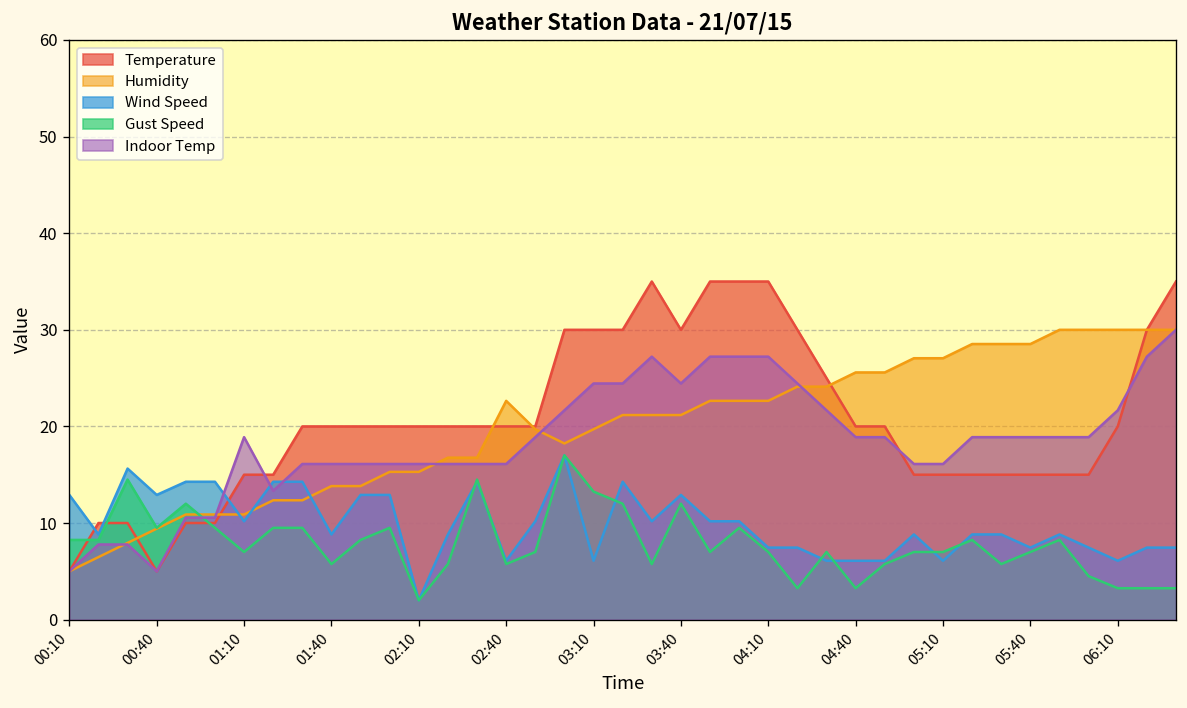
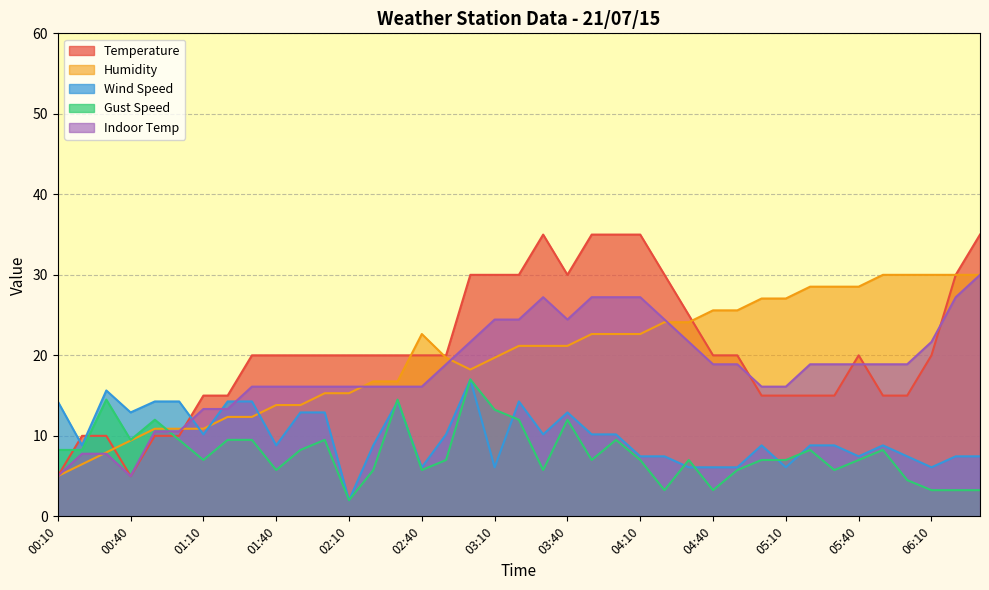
  {
    "Temperature": {
      "01:10": 15,
      "01:40": 20,
      "02:10": 20,
      "02:40": 20,
      "03:10": 30,
      "03:40": 30,
      "04:10": 35,
      "04:40": 20,
      "05:10": 15,
-     "05:40": 15,
+     "05:40": 20,
      "06:10": 20
    },
    "Humidity": {
      "01:10": 11,
      "01:40": 14,
      "02:10": 15,
      "02:40": 23,
      "03:10": 20,
      "03:40": 21,
      "04:10": 23,
      "04:40": 26,
      "05:10": 27,
      "05:40": 29,
      "06:10": 30
    },
    "Wind Speed": {
-     "00:10": 13,
+     "00:10": 14,
      "00:40": 13,
      "01:10": 10,
      "01:40": 9,
      "02:40": 6,
      "03:10": 6,
      "03:40": 13,
      "04:10": 7,
      "04:40": 6,
      "05:10": 6,
      "05:40": 7,
      "06:10": 6
    },
    "Gust Speed": {
      "00:10": 8,
      "01:10": 7,
      "01:40": 6,
      "02:40": 6,
      "03:10": 13,
      "03:40": 12,
      "04:10": 7,
      "04:40": 3,
      "05:10": 7,
      "05:40": 7,
      "06:10": 3
    },
    "Indoor Temp": {
-     "01:10": 19,
+     "01:10": 13,
      "01:40": 16,
      "02:10": 16,
      "02:40": 16,
      "03:10": 24,
      "03:40": 24,
      "04:10": 27,
      "04:40": 19,
      "05:10": 16,
      "05:40": 19,
      "06:10": 22
    }
  }
